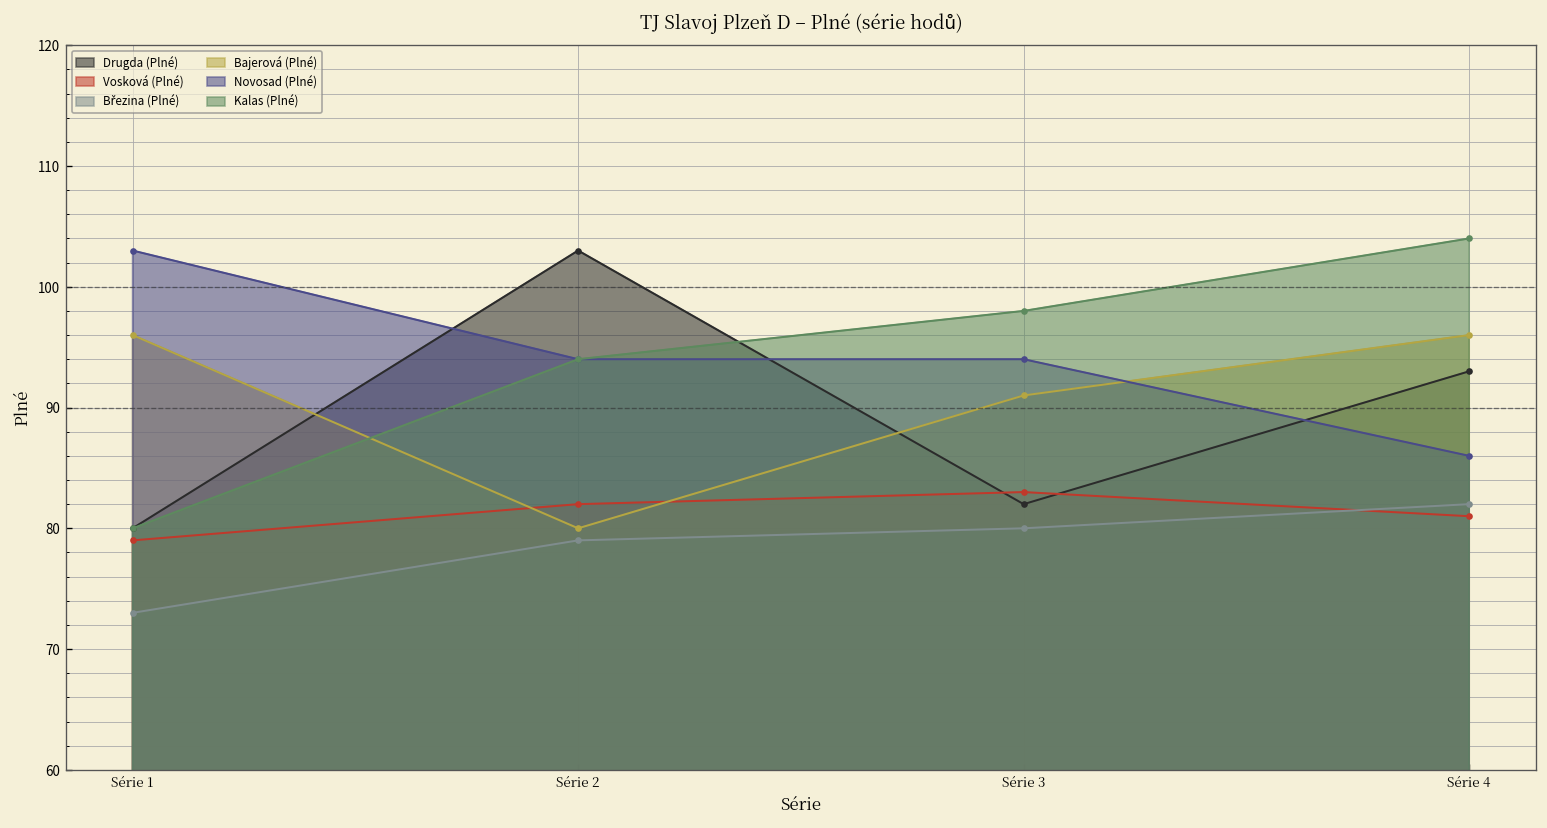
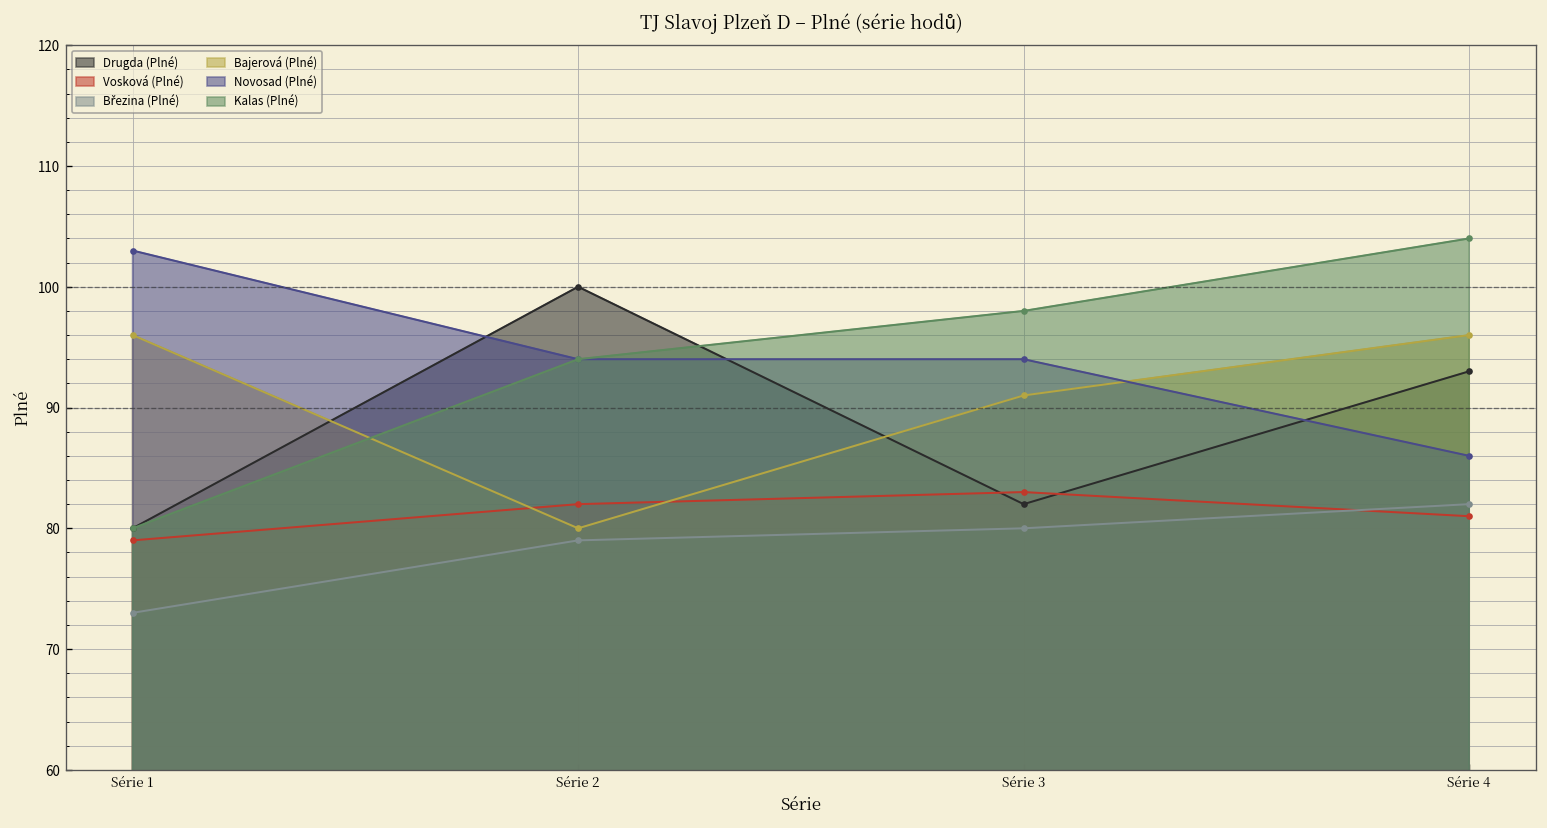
  {
    "Drugda (Plné)": {
-     "Série 2": 103,
+     "Série 2": 100,
      "Série 3": 82,
      "Série 4": 93
    },
    "Vosková (Plné)": {
      "Série 1": 79,
      "Série 2": 82,
      "Série 3": 83,
      "Série 4": 81
    },
    "Bajerová (Plné)": {
      "Série 1": 96,
      "Série 2": 80,
      "Série 3": 91,
      "Série 4": 96
    },
    "Novosad (Plné)": {
      "Série 1": 103,
      "Série 3": 94,
      "Série 4": 86
    }
  }
